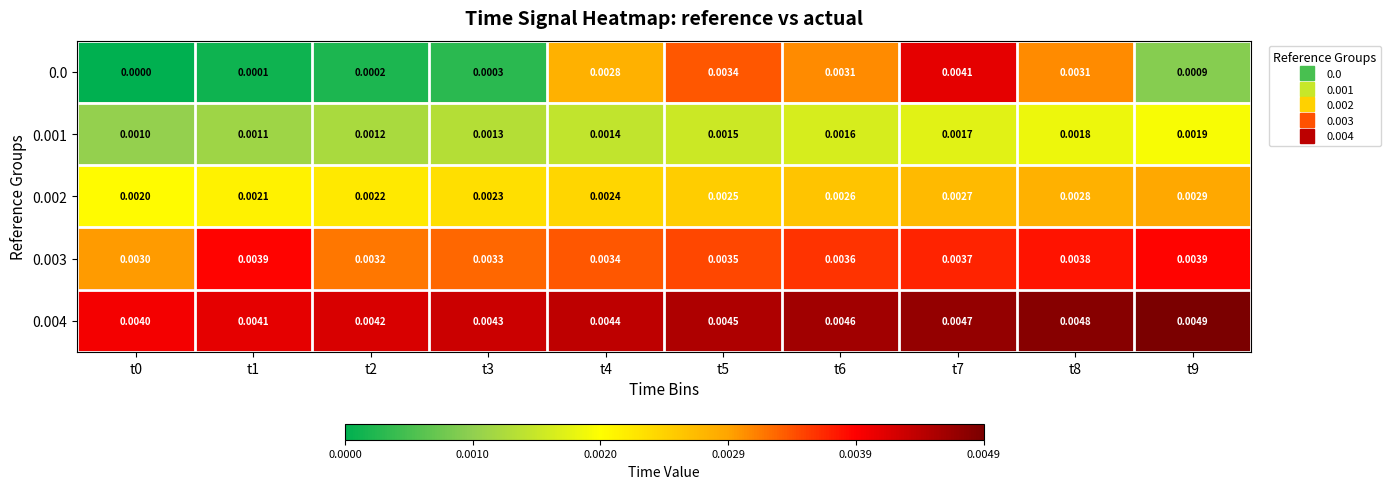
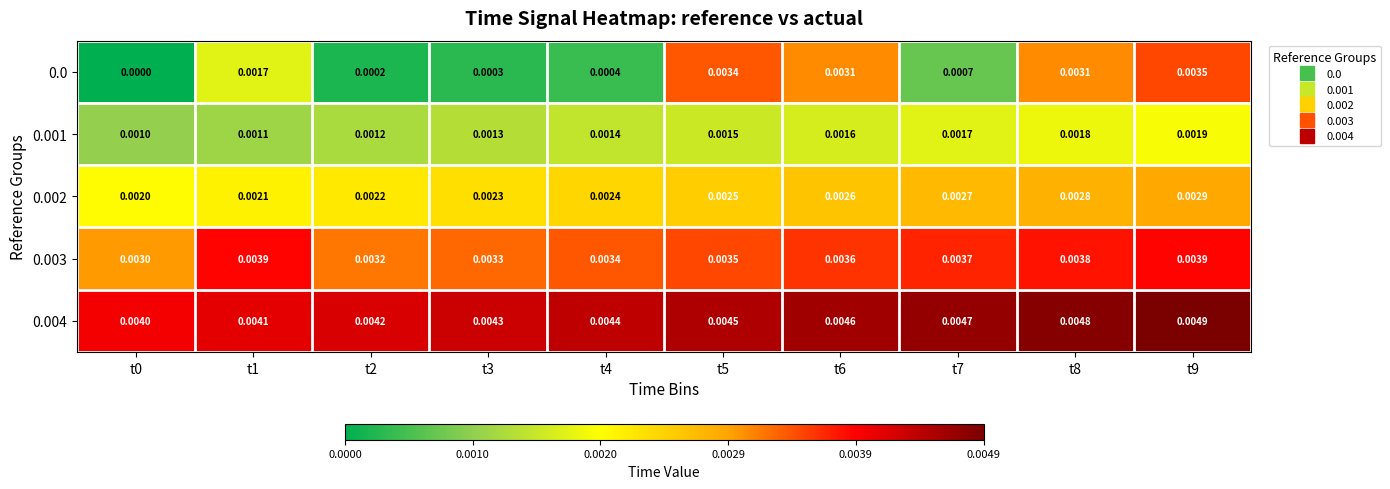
  {
    "0.0": {
      "t0": 0.0000,
-     "t1": 0.0001,
+     "t1": 0.0017,
      "t2": 0.0002,
      "t3": 0.0003,
-     "t4": 0.0028,
+     "t4": 0.0004,
      "t5": 0.0034,
      "t6": 0.0031,
-     "t7": 0.0041,
+     "t7": 0.0007,
      "t8": 0.0031,
-     "t9": 0.0009
+     "t9": 0.0035
    },
    "0.001": {
      "t0": 0.0010,
      "t1": 0.0011,
      "t2": 0.0012,
      "t3": 0.0013,
      "t4": 0.0014,
      "t5": 0.0015,
      "t6": 0.0016,
      "t7": 0.0017,
      "t8": 0.0018,
      "t9": 0.0019
    },
    "0.002": {
      "t0": 0.0020,
      "t1": 0.0021,
      "t2": 0.0022,
      "t3": 0.0023,
      "t4": 0.0024,
      "t5": 0.0025,
      "t6": 0.0026,
      "t7": 0.0027,
      "t8": 0.0028,
      "t9": 0.0029
    },
    "0.003": {
      "t0": 0.0030,
      "t1": 0.0039,
      "t2": 0.0032,
      "t3": 0.0033,
      "t4": 0.0034,
      "t5": 0.0035,
      "t6": 0.0036,
      "t7": 0.0037,
      "t8": 0.0038,
      "t9": 0.0039
    },
    "0.004": {
      "t0": 0.0040,
      "t1": 0.0041,
      "t2": 0.0042,
      "t3": 0.0043,
      "t4": 0.0044,
      "t5": 0.0045,
      "t6": 0.0046,
      "t7": 0.0047,
      "t8": 0.0048,
      "t9": 0.0049
    }
  }
